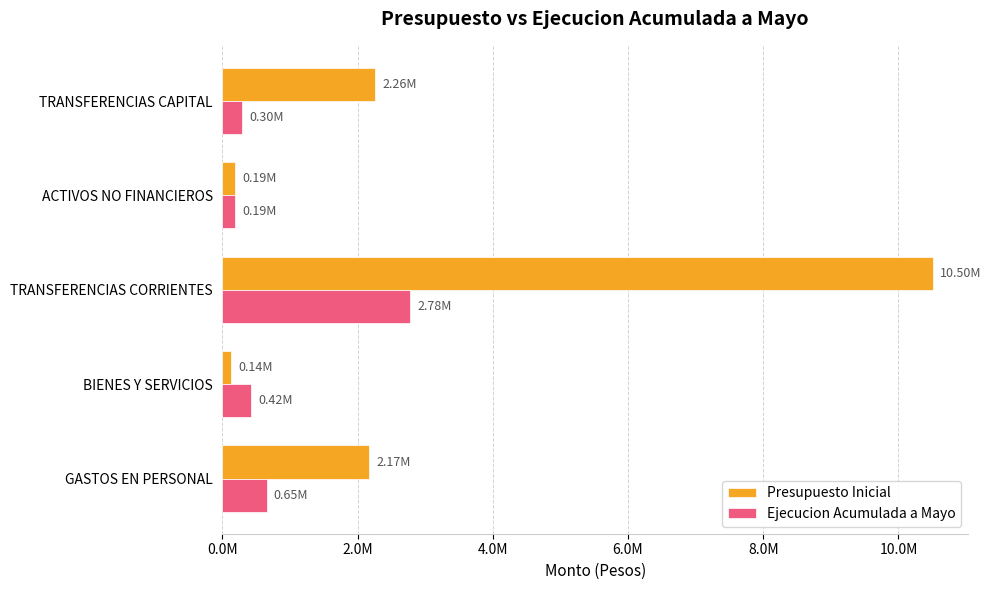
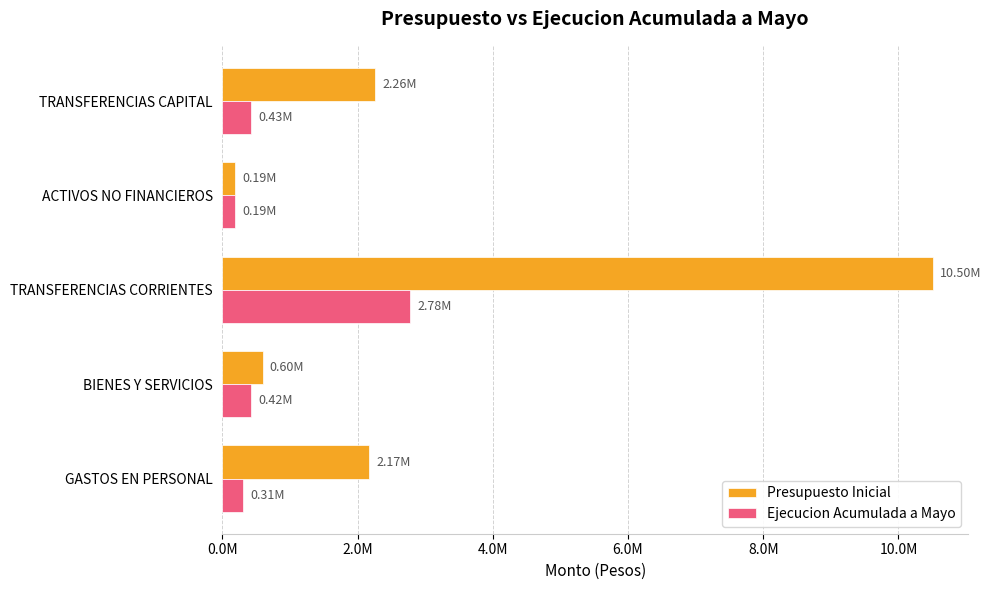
  {
    "Presupuesto Inicial": {
      "TRANSFERENCIAS CAPITAL": "2.26M",
      "ACTIVOS NO FINANCIEROS": "0.19M",
      "TRANSFERENCIAS CORRIENTES": "10.50M",
-     "BIENES Y SERVICIOS": "0.14M",
+     "BIENES Y SERVICIOS": "0.60M",
      "GASTOS EN PERSONAL": "2.17M"
    },
    "Ejecucion Acumulada a Mayo": {
-     "TRANSFERENCIAS CAPITAL": "0.30M",
+     "TRANSFERENCIAS CAPITAL": "0.43M",
      "ACTIVOS NO FINANCIEROS": "0.19M",
      "TRANSFERENCIAS CORRIENTES": "2.78M",
      "BIENES Y SERVICIOS": "0.42M",
-     "GASTOS EN PERSONAL": "0.65M"
+     "GASTOS EN PERSONAL": "0.31M"
    }
  }
